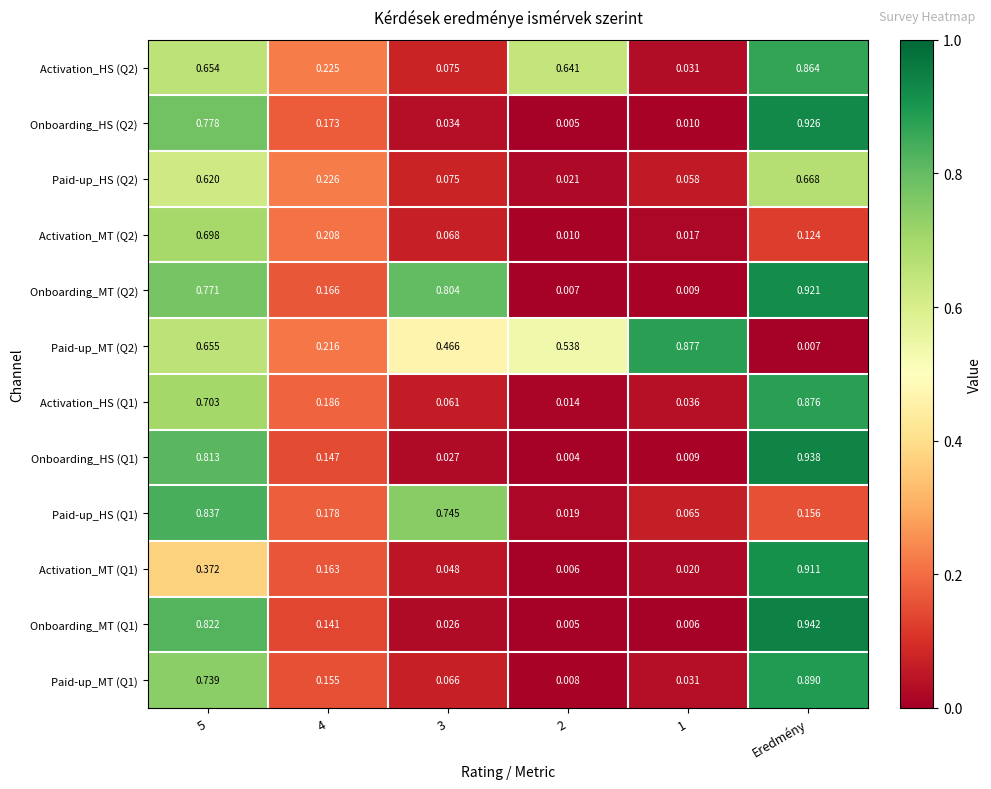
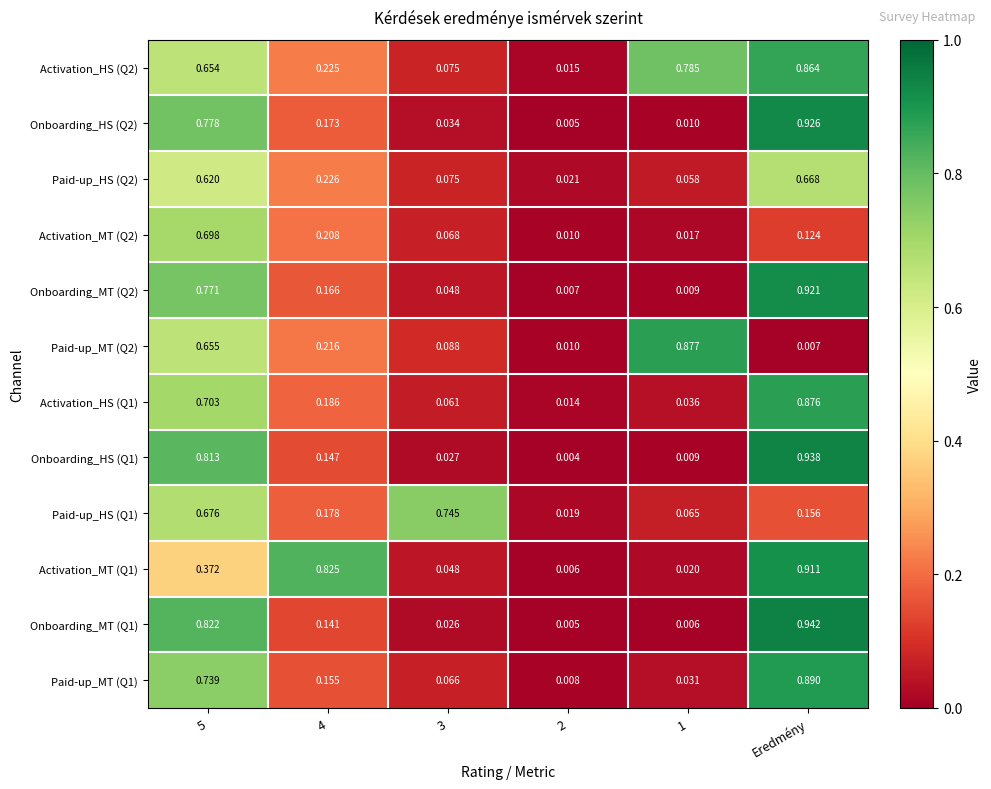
  {
    "Activation_HS (Q2)": {
      "5": 0.654,
      "4": 0.225,
      "3": 0.075,
-     "2": 0.641,
-     "1": 0.031,
+     "2": 0.015,
+     "1": 0.785,
      "Eredmény": 0.864
    },
    "Onboarding_HS (Q2)": {
      "5": 0.778,
      "4": 0.173,
      "3": 0.034,
      "2": 0.005,
      "1": 0.010,
      "Eredmény": 0.926
    },
    "Paid-up_HS (Q2)": {
      "5": 0.620,
      "4": 0.226,
      "3": 0.075,
      "2": 0.021,
      "1": 0.058,
      "Eredmény": 0.668
    },
    "Activation_MT (Q2)": {
      "5": 0.698,
      "4": 0.208,
      "3": 0.068,
      "2": 0.010,
      "1": 0.017,
      "Eredmény": 0.124
    },
    "Onboarding_MT (Q2)": {
      "5": 0.771,
      "4": 0.166,
-     "3": 0.804,
+     "3": 0.048,
      "2": 0.007,
      "1": 0.009,
      "Eredmény": 0.921
    },
    "Paid-up_MT (Q2)": {
      "5": 0.655,
      "4": 0.216,
-     "3": 0.466,
-     "2": 0.538,
+     "3": 0.088,
+     "2": 0.010,
      "1": 0.877,
      "Eredmény": 0.007
    },
    "Activation_HS (Q1)": {
      "5": 0.703,
      "4": 0.186,
      "3": 0.061,
      "2": 0.014,
      "1": 0.036,
      "Eredmény": 0.876
    },
    "Onboarding_HS (Q1)": {
      "5": 0.813,
      "4": 0.147,
      "3": 0.027,
      "2": 0.004,
      "1": 0.009,
      "Eredmény": 0.938
    },
    "Paid-up_HS (Q1)": {
-     "5": 0.837,
+     "5": 0.676,
      "4": 0.178,
      "3": 0.745,
      "2": 0.019,
      "1": 0.065,
      "Eredmény": 0.156
    },
    "Activation_MT (Q1)": {
      "5": 0.372,
-     "4": 0.163,
+     "4": 0.825,
      "3": 0.048,
      "2": 0.006,
      "1": 0.020,
      "Eredmény": 0.911
    },
    "Onboarding_MT (Q1)": {
      "5": 0.822,
      "4": 0.141,
      "3": 0.026,
      "2": 0.005,
      "1": 0.006,
      "Eredmény": 0.942
    },
    "Paid-up_MT (Q1)": {
      "5": 0.739,
      "4": 0.155,
      "3": 0.066,
      "2": 0.008,
      "1": 0.031,
      "Eredmény": 0.890
    }
  }
